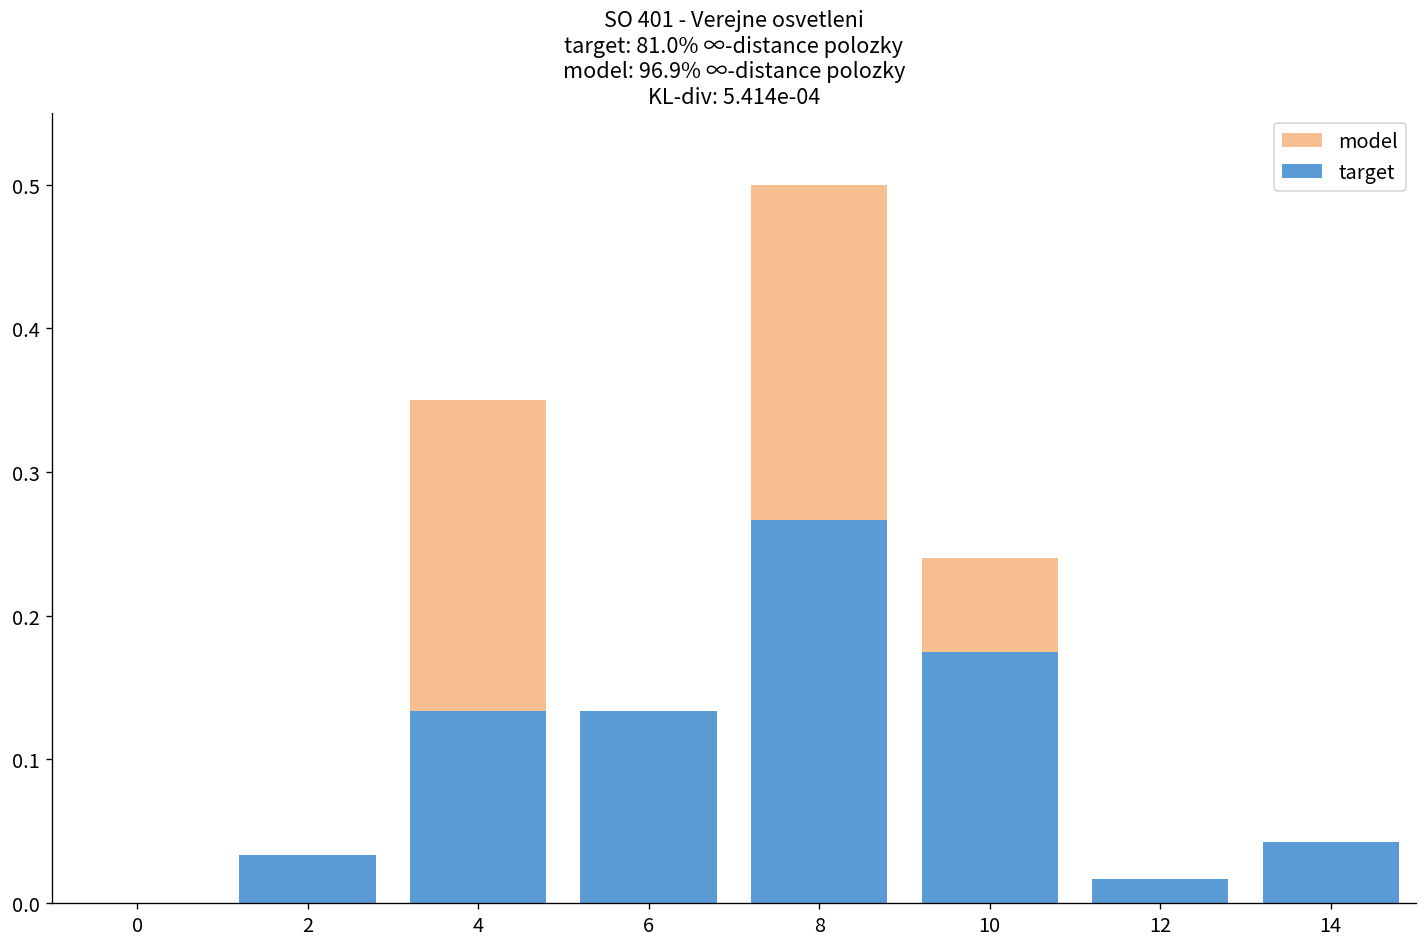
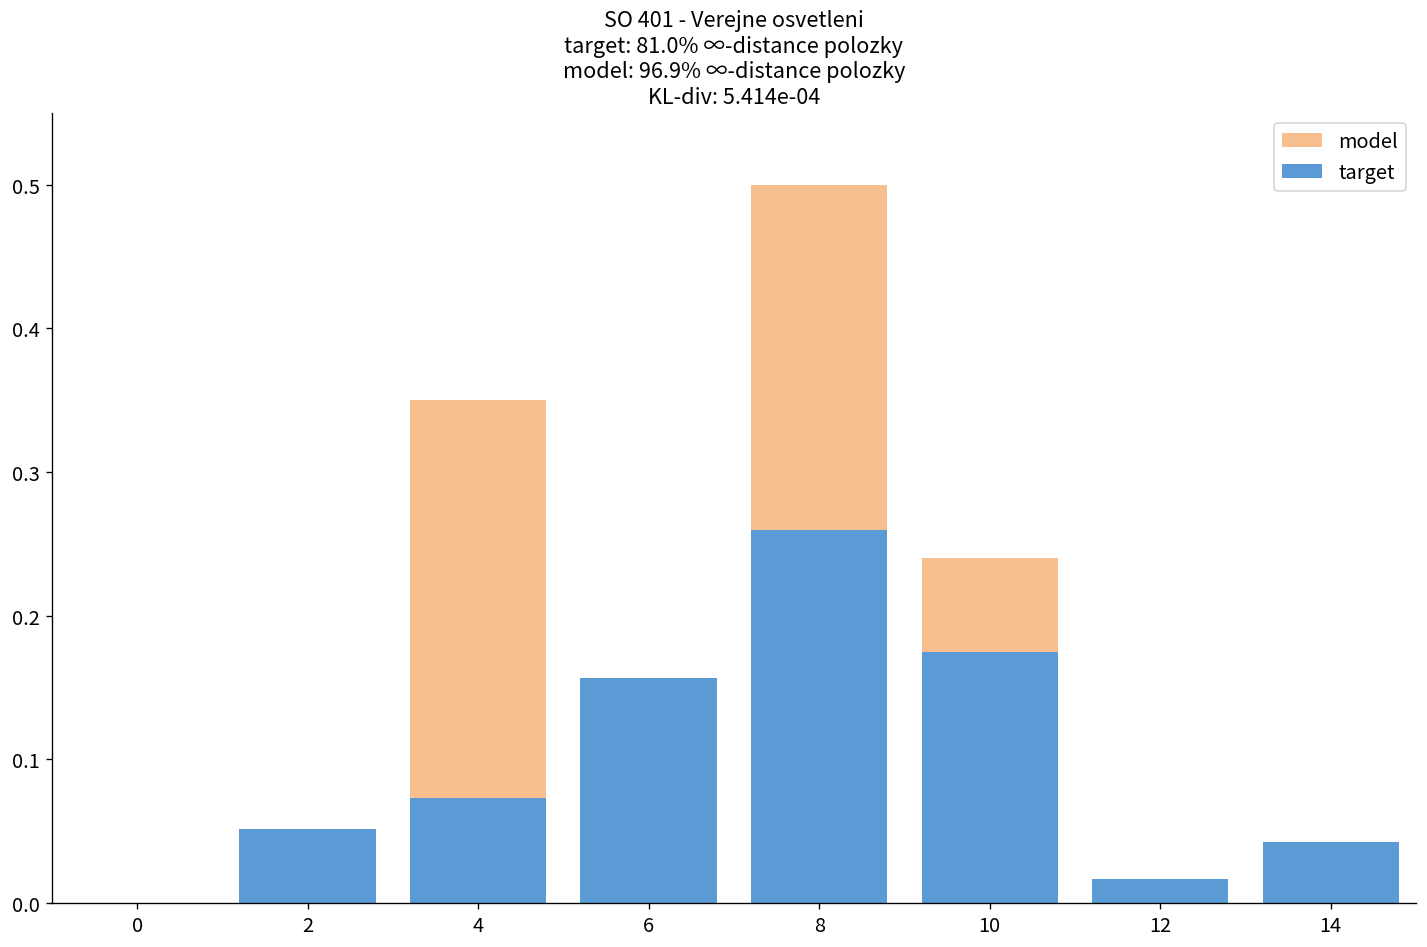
  {
    "model": {
      "0": 0.000,
      "2": 0.000,
      "4": 0.350,
      "6": 0.000,
      "8": 0.500,
      "10": 0.240,
      "12": 0.000,
      "14": 0.000
    },
    "target": {
      "0": 0.000,
-     "2": 0.033,
-     "4": 0.133,
-     "6": 0.133,
-     "8": 0.267,
+     "2": 0.051,
+     "4": 0.073,
+     "6": 0.156,
+     "8": 0.259,
      "12": 0.017,
      "14": 0.042
    }
  }
